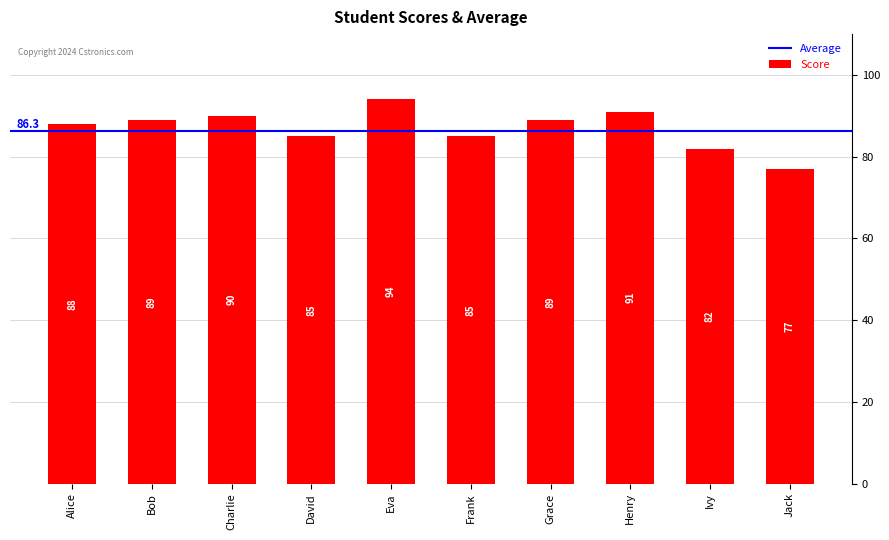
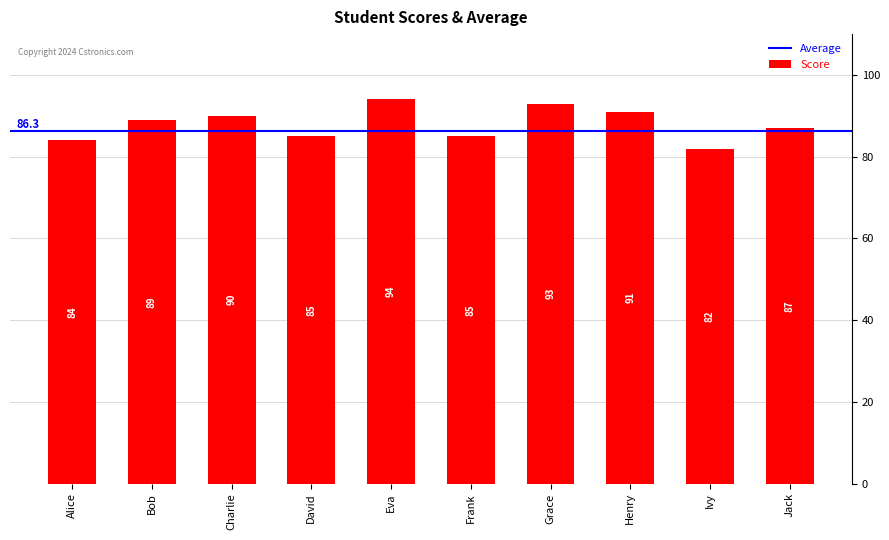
  {
-   "Alice": 88,
+   "Alice": 84,
    "Bob": 89,
    "Charlie": 90,
    "David": 85,
    "Eva": 94,
    "Frank": 85,
-   "Grace": 89,
+   "Grace": 93,
    "Henry": 91,
    "Ivy": 82,
-   "Jack": 77
+   "Jack": 87
  }
